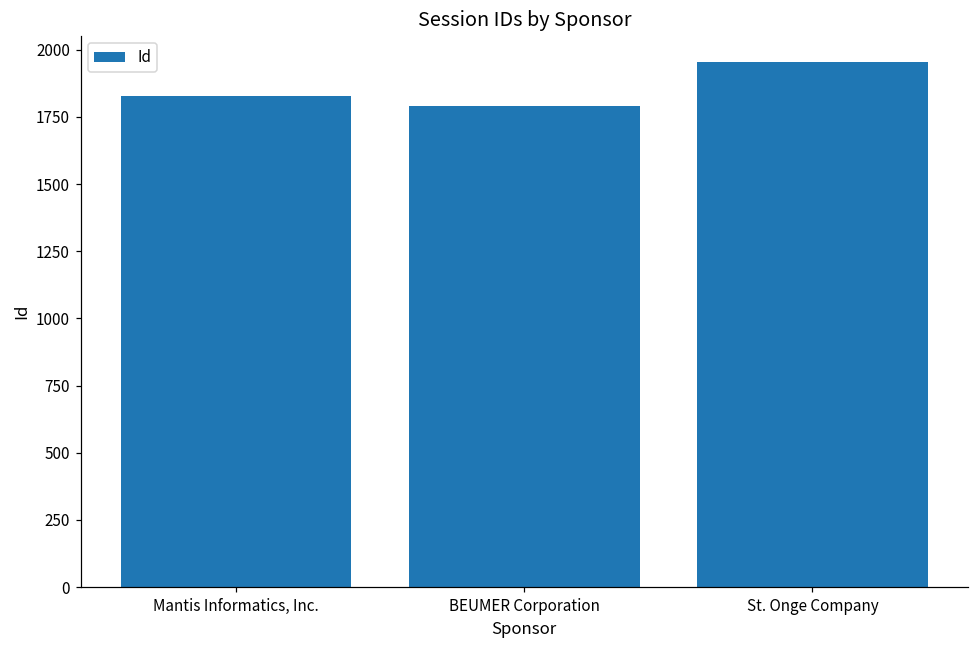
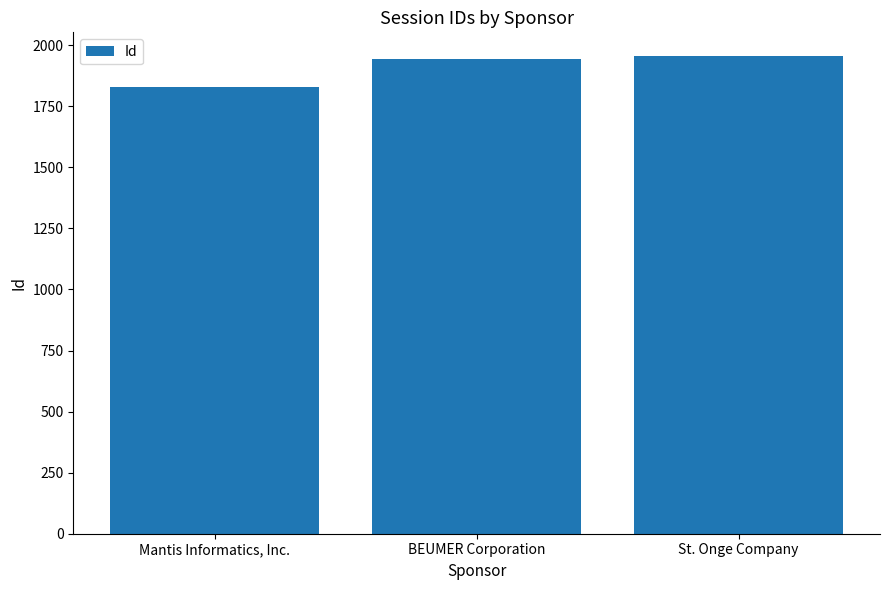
  {
    "Mantis Informatics, Inc.": 1830,
-   "BEUMER Corporation": 1790,
+   "BEUMER Corporation": 1950,
    "St. Onge Company": 1960
  }
